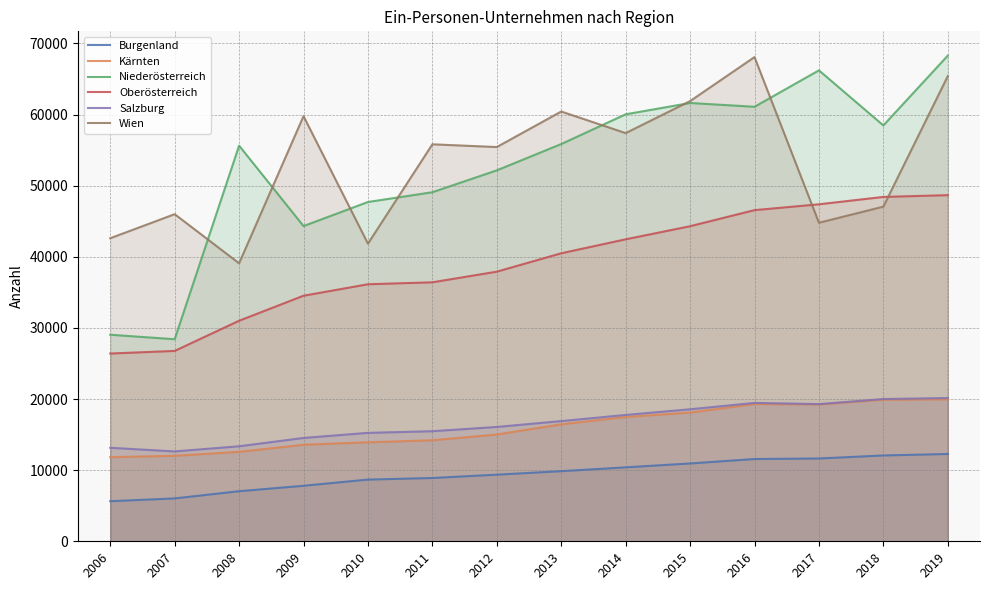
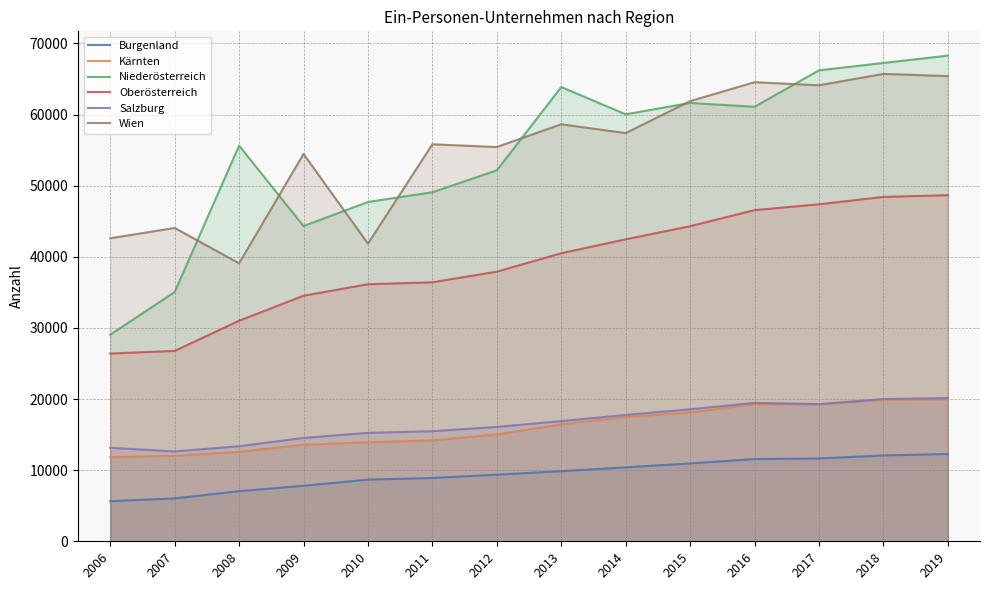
  {
    "Niederösterreich": {
      "2006": 29000,
-     "2007": 28000,
+     "2007": 35000,
      "2008": 56000,
      "2009": 44000,
      "2010": 48000,
      "2011": 49000,
      "2012": 52000,
-     "2013": 56000,
+     "2013": 64000,
      "2014": 60000,
      "2016": 61000,
      "2017": 66000,
-     "2018": 58000,
+     "2018": 67000,
      "2019": 68000
    },
    "Wien": {
      "2006": 43000,
-     "2007": 46000,
+     "2007": 44000,
      "2008": 39000,
-     "2009": 60000,
+     "2009": 54000,
      "2010": 42000,
      "2011": 56000,
      "2012": 55000,
-     "2013": 60000,
+     "2013": 59000,
      "2014": 57000,
-     "2016": 68000,
-     "2017": 45000,
-     "2018": 47000,
+     "2016": 65000,
+     "2017": 64000,
+     "2018": 66000,
      "2019": 65000
    }
  }
